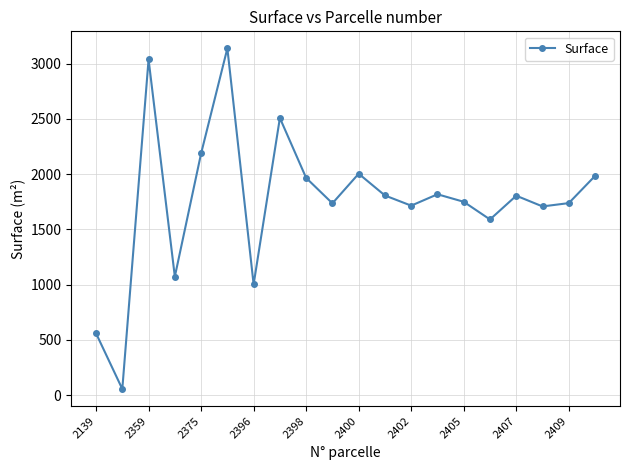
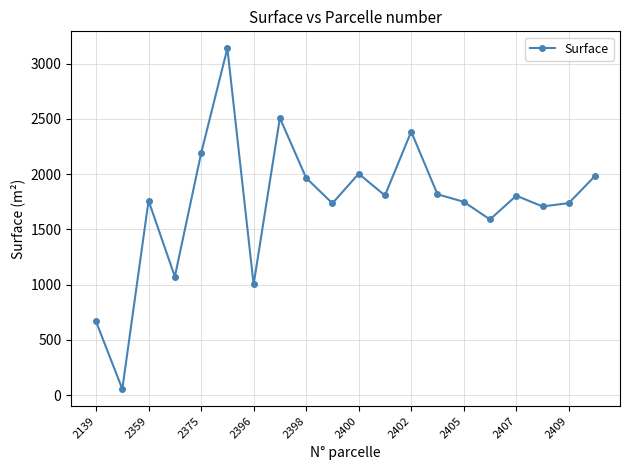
  {
-   "2139": 560,
-   "2359": 3040,
+   "2139": 670,
+   "2359": 1760,
    "2375": 2190,
    "2396": 1000,
    "2398": 1970,
    "2400": 2000,
-   "2402": 1720,
+   "2402": 2390,
    "2405": 1750,
    "2407": 1810,
    "2409": 1740
  }
